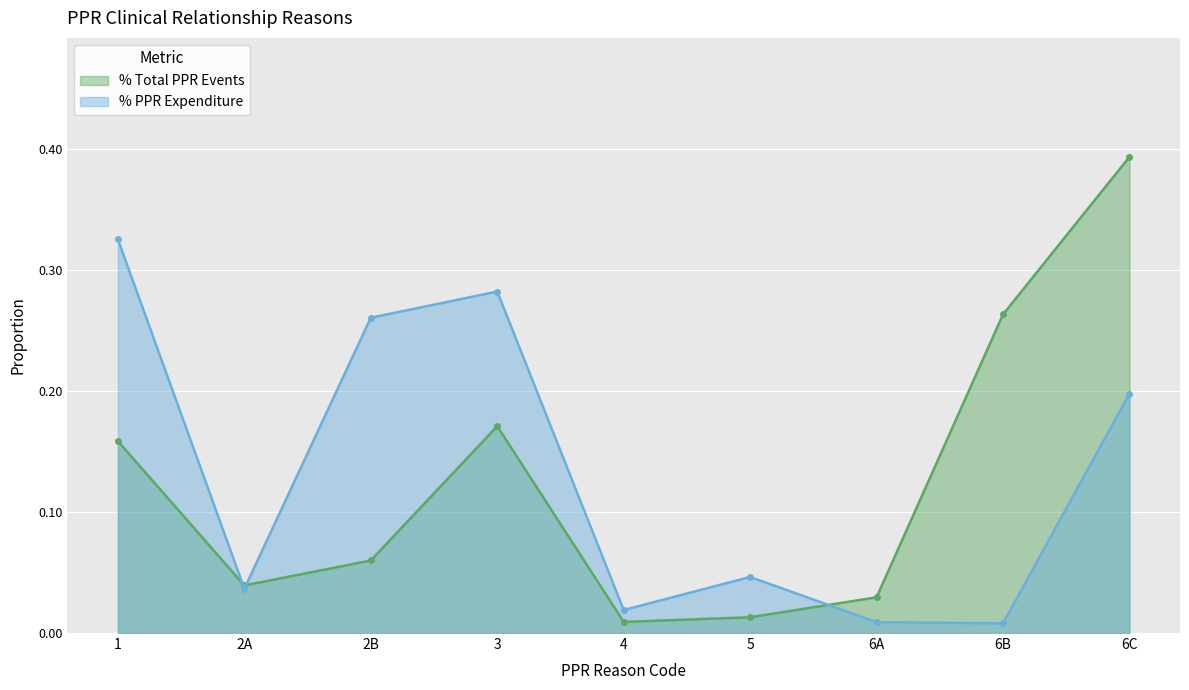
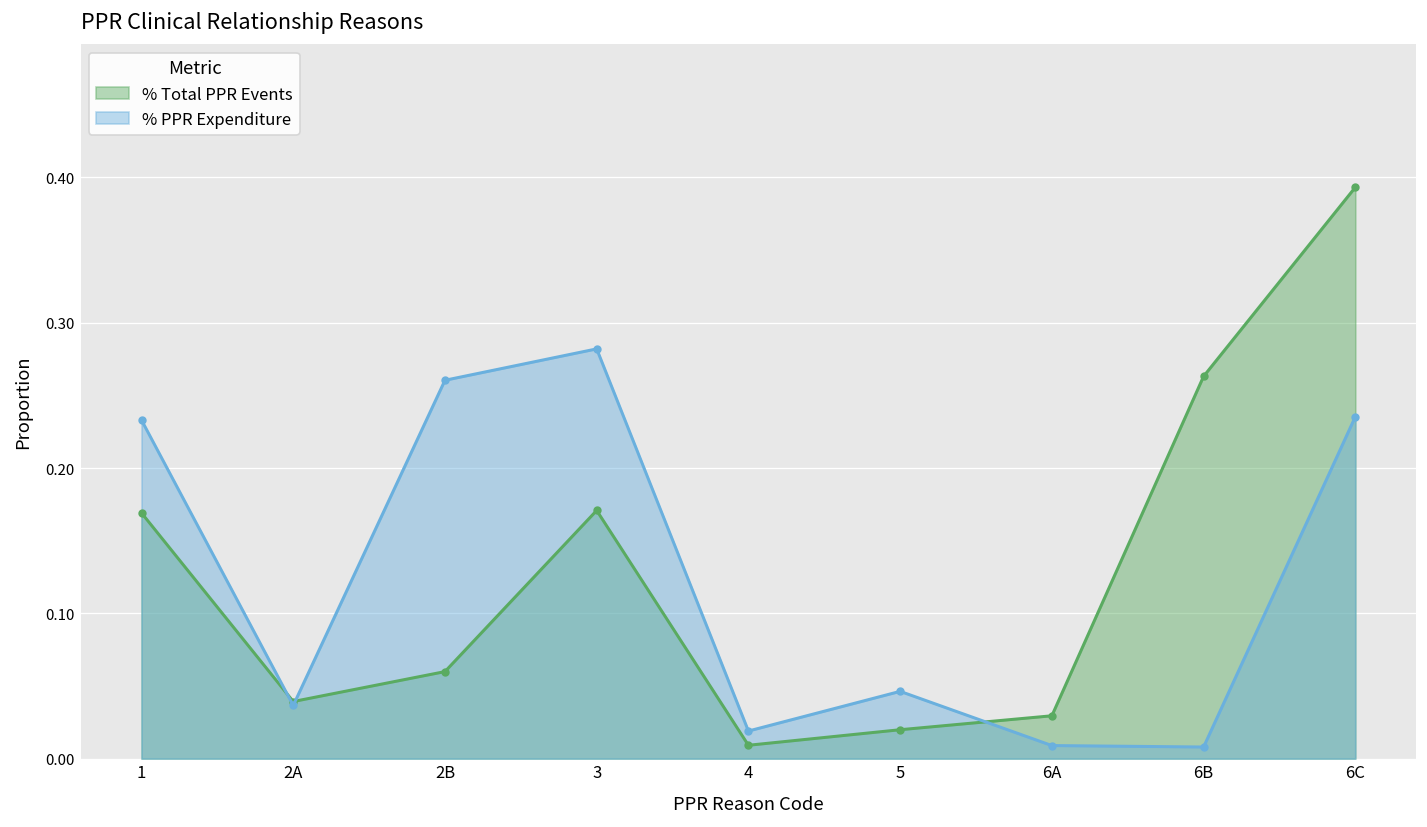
  {
    "% Total PPR Events": {
-     "1": 0.158,
+     "1": 0.169,
      "2A": 0.039,
      "2B": 0.060,
      "3": 0.171,
      "4": 0.009,
-     "5": 0.013,
+     "5": 0.020,
      "6A": 0.030,
      "6B": 0.263,
      "6C": 0.393
    },
    "% PPR Expenditure": {
-     "1": 0.325,
+     "1": 0.233,
      "2A": 0.037,
      "2B": 0.260,
      "3": 0.282,
      "4": 0.019,
      "5": 0.046,
      "6A": 0.009,
      "6B": 0.008,
-     "6C": 0.198
+     "6C": 0.235
    }
  }
